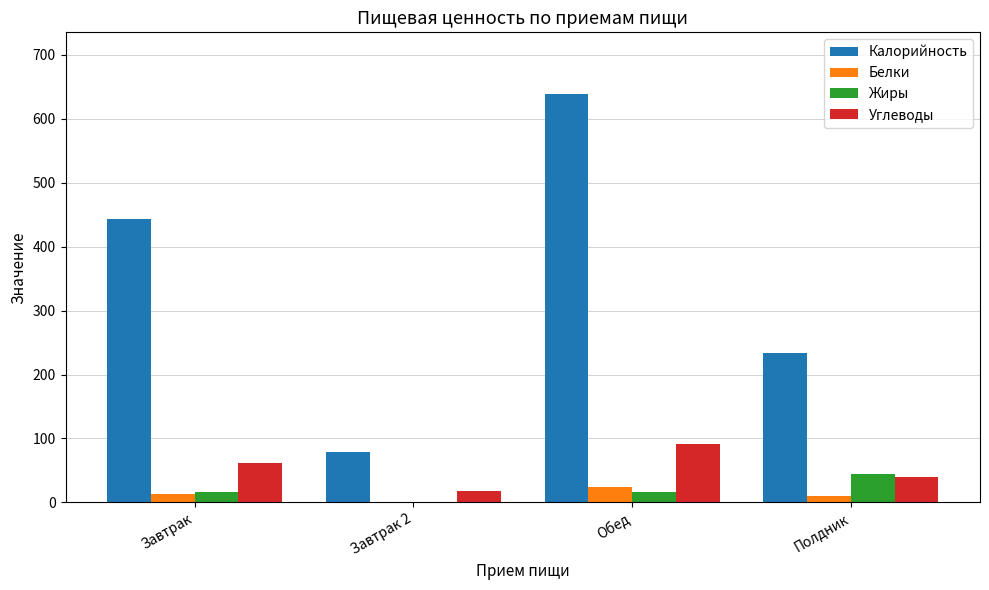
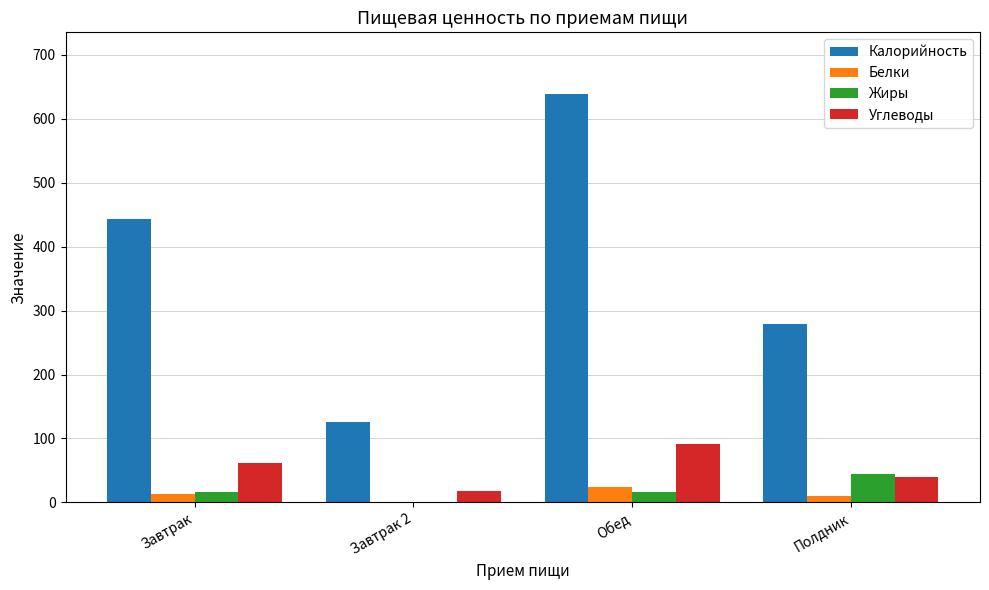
  {
    "Калорийность": {
      "Завтрак": 440,
-     "Завтрак 2": 80,
+     "Завтрак 2": 130,
      "Обед": 640,
-     "Полдник": 230
+     "Полдник": 280
    },
    "Белки": {
      "Завтрак": 10,
      "Обед": 20,
      "Полдник": 10
    },
    "Жиры": {
      "Завтрак": 20,
      "Обед": 20,
      "Полдник": 40
    },
    "Углеводы": {
      "Завтрак": 60,
      "Завтрак 2": 20,
      "Обед": 90,
      "Полдник": 40
    }
  }
